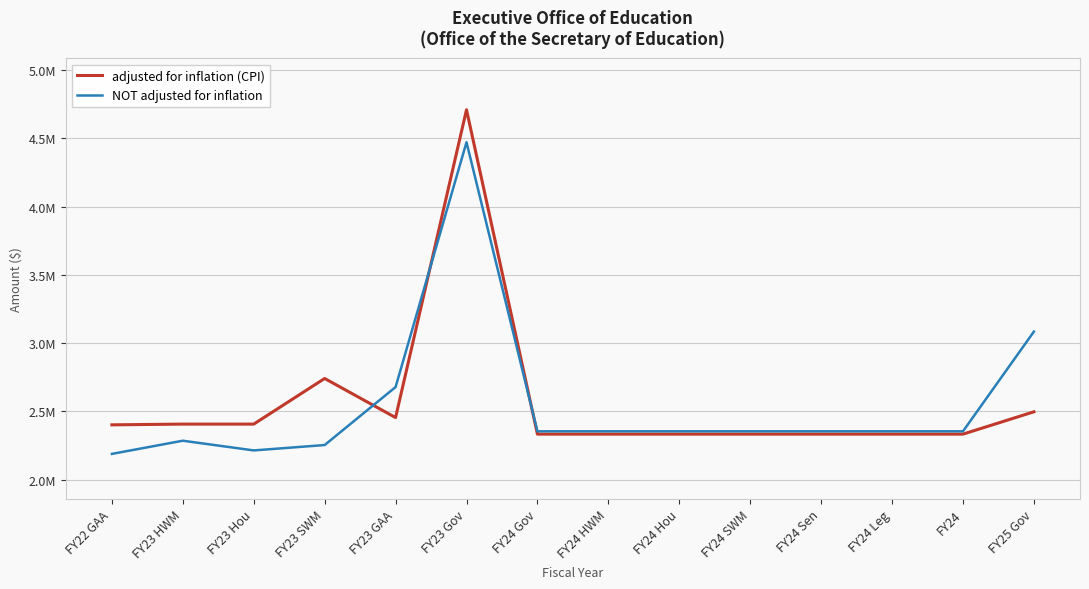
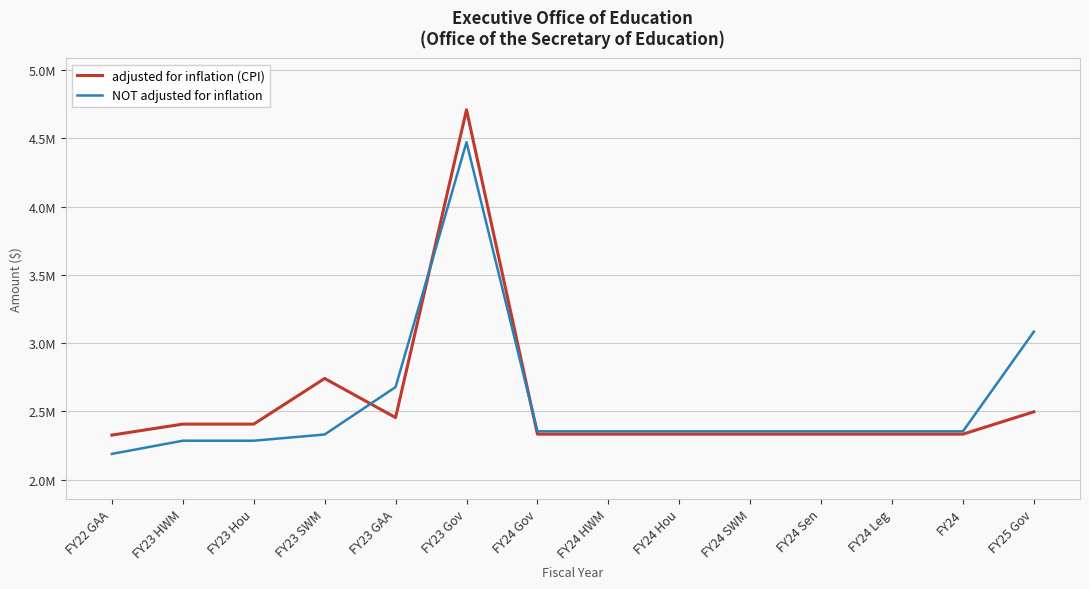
  {
    "adjusted for inflation (CPI)": {
-     "FY22 GAA": 2400000,
+     "FY22 GAA": 2330000,
      "FY23 HWM": 2410000,
      "FY23 Hou": 2410000,
      "FY23 SWM": 2740000,
      "FY23 GAA": 2460000,
      "FY23 Gov": 4710000,
      "FY24 Gov": 2330000,
      "FY24 HWM": 2330000,
      "FY24 Hou": 2330000,
      "FY24 SWM": 2330000,
      "FY24 Sen": 2330000,
      "FY24 Leg": 2330000,
      "FY24": 2330000,
      "FY25 Gov": 2500000
    },
    "NOT adjusted for inflation": {
      "FY22 GAA": 2190000,
      "FY23 HWM": 2290000,
-     "FY23 Hou": 2210000,
-     "FY23 SWM": 2250000,
+     "FY23 Hou": 2290000,
+     "FY23 SWM": 2330000,
      "FY23 GAA": 2680000,
      "FY23 Gov": 4470000,
      "FY24 Gov": 2350000,
      "FY24 HWM": 2350000,
      "FY24 Hou": 2350000,
      "FY24 SWM": 2350000,
      "FY24 Sen": 2350000,
      "FY24 Leg": 2350000,
      "FY24": 2350000,
      "FY25 Gov": 3080000
    }
  }
